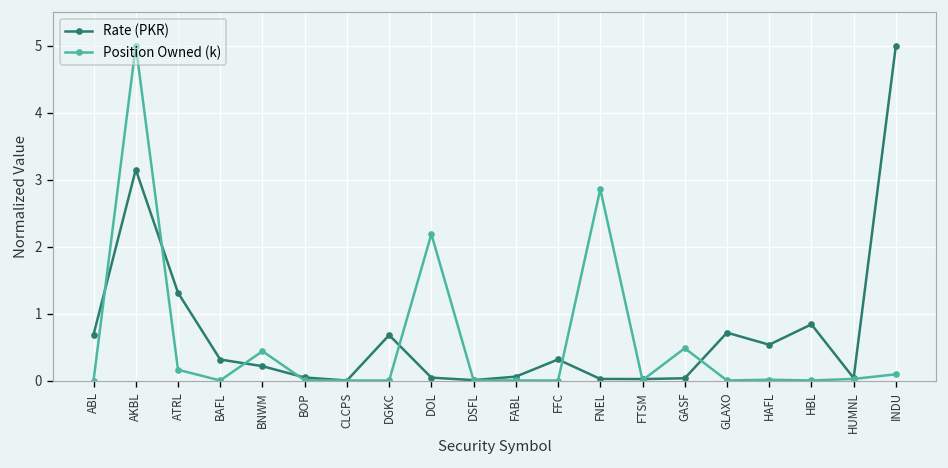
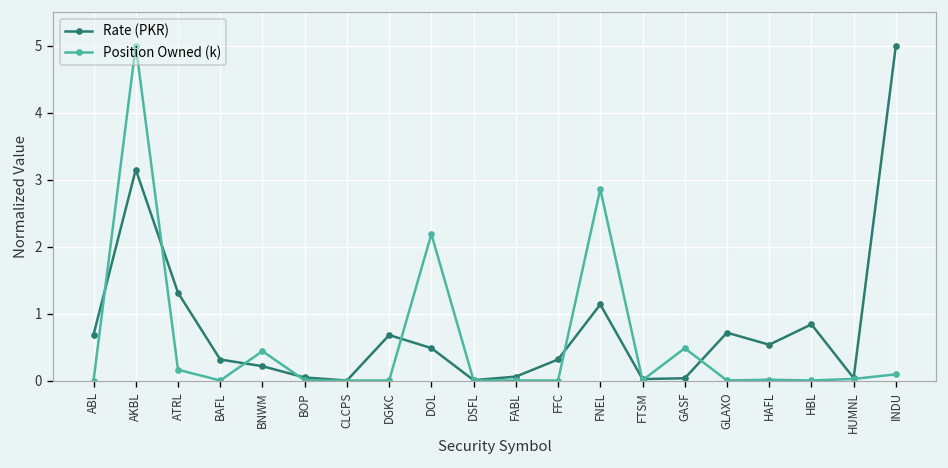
  {
    "Rate (PKR)": {
      "ABL": 0.7,
      "AKBL": 3.1,
      "ATRL": 1.3,
      "BAFL": 0.3,
      "BNWM": 0.2,
      "DGKC": 0.7,
-     "DOL": 0.0,
+     "DOL": 0.5,
      "FABL": 0.1,
      "FFC": 0.3,
-     "FNEL": 0.0,
+     "FNEL": 1.1,
      "GASF": 0.0,
      "GLAXO": 0.7,
      "HAFL": 0.5,
      "HBL": 0.8,
      "INDU": 5.0
    },
    "Position Owned (k)": {
      "ABL": 0.0,
      "ATRL": 0.2,
      "BAFL": 0.0,
      "BNWM": 0.4,
      "DGKC": 0.0,
      "DOL": 2.2,
      "FABL": 0.0,
      "FFC": 0.0,
      "FNEL": 2.9,
      "GASF": 0.5,
      "GLAXO": 0.0,
      "HAFL": 0.0,
      "HBL": 0.0,
      "INDU": 0.1
    }
  }
